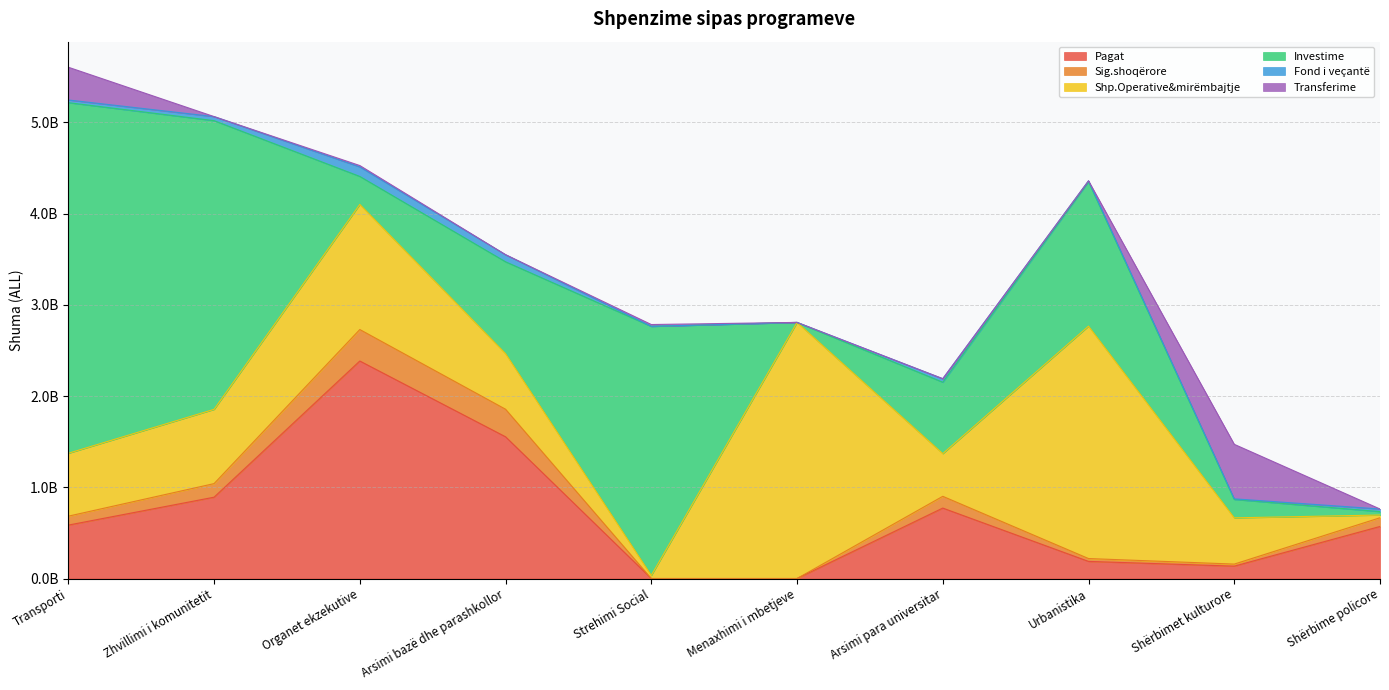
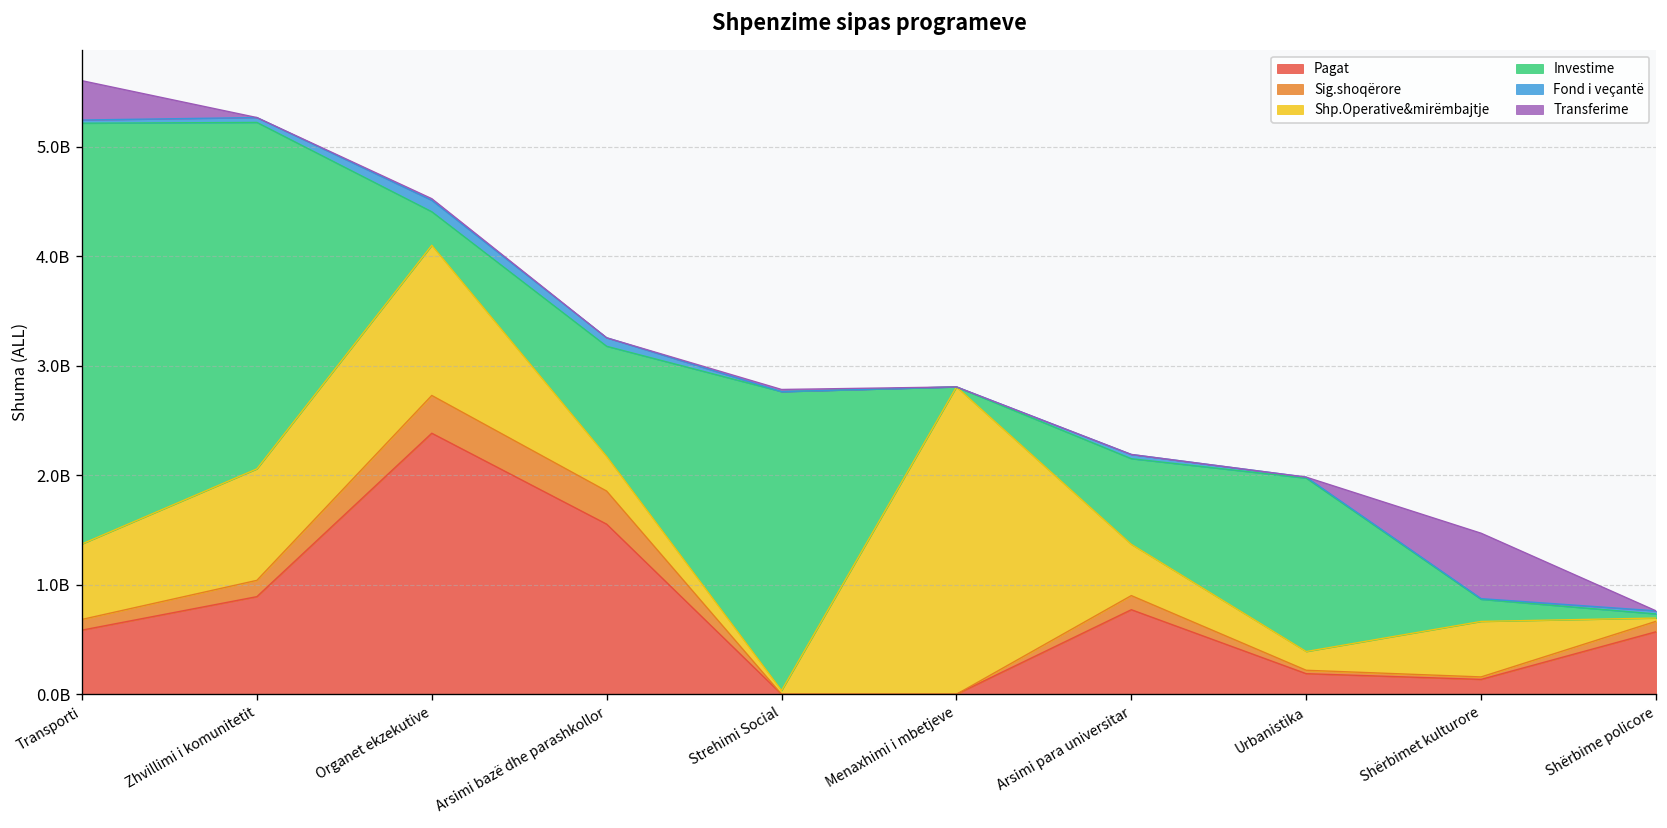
  {
    "Shp.Operative&mirëmbajtje": {
      "Transporti": 700000000,
-     "Zhvillimi i komunitetit": 800000000,
+     "Zhvillimi i komunitetit": 1000000000,
      "Organet ekzekutive": 1400000000,
-     "Arsimi bazë dhe parashkollor": 600000000,
+     "Arsimi bazë dhe parashkollor": 300000000,
      "Strehimi Social": 0,
      "Arsimi para universitar": 500000000,
-     "Urbanistika": 2500000000,
+     "Urbanistika": 200000000,
      "Shërbimet kulturore": 500000000,
      "Shërbime policore": 0
    },
    "Investime": {
      "Transporti": 3800000000,
      "Zhvillimi i komunitetit": 3200000000,
      "Organet ekzekutive": 300000000,
      "Arsimi bazë dhe parashkollor": 1000000000,
      "Arsimi para universitar": 800000000,
      "Shërbime policore": 0
    },
    "Fond i veçantë": {
      "Transporti": 0
    },
    "Transferime": {
      "Transporti": 400000000,
      "Shërbimet kulturore": 600000000
    }
  }
